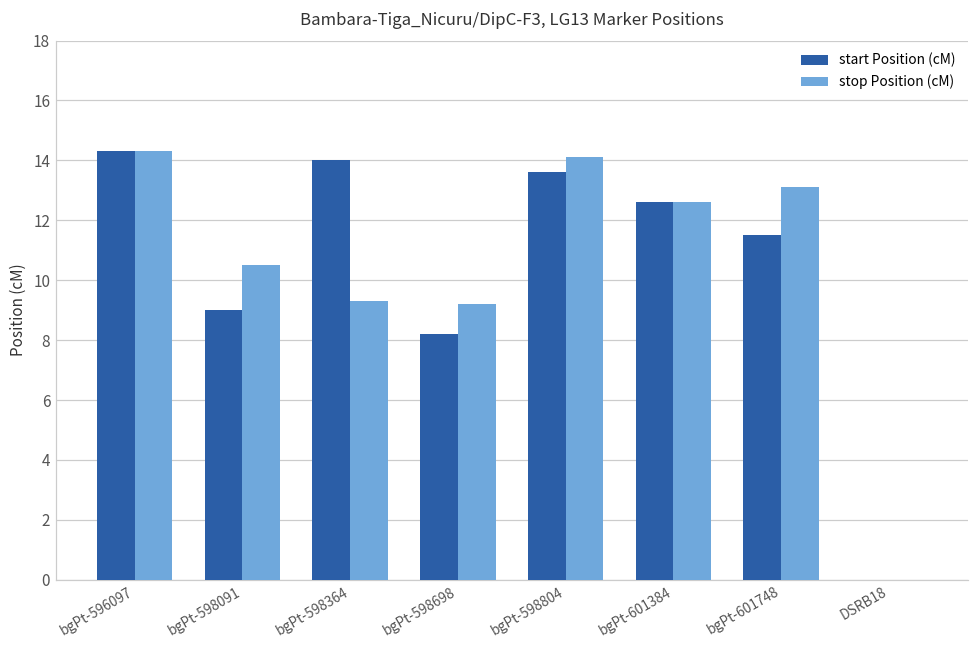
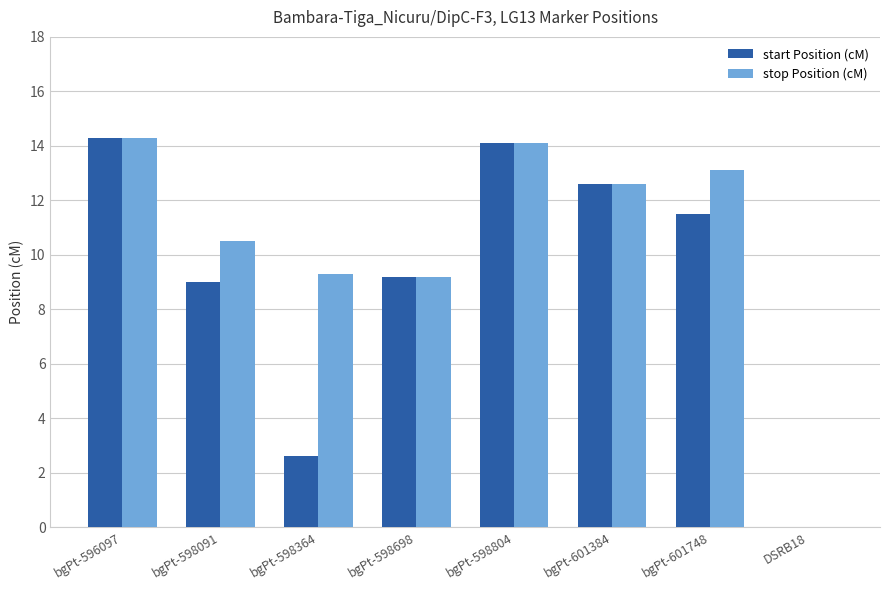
  {
    "start Position (cM)": {
      "bgPt-596097": 14.3,
      "bgPt-598091": 9.0,
-     "bgPt-598364": 14.0,
-     "bgPt-598698": 8.2,
-     "bgPt-598804": 13.6,
+     "bgPt-598364": 2.6,
+     "bgPt-598698": 9.2,
+     "bgPt-598804": 14.1,
      "bgPt-601384": 12.6,
      "bgPt-601748": 11.5,
      "DSRB18": 0.0
    },
    "stop Position (cM)": {
      "bgPt-596097": 14.3,
      "bgPt-598091": 10.5,
      "bgPt-598364": 9.3,
      "bgPt-598698": 9.2,
      "bgPt-598804": 14.1,
      "bgPt-601384": 12.6,
      "bgPt-601748": 13.1,
      "DSRB18": 0.0
    }
  }
